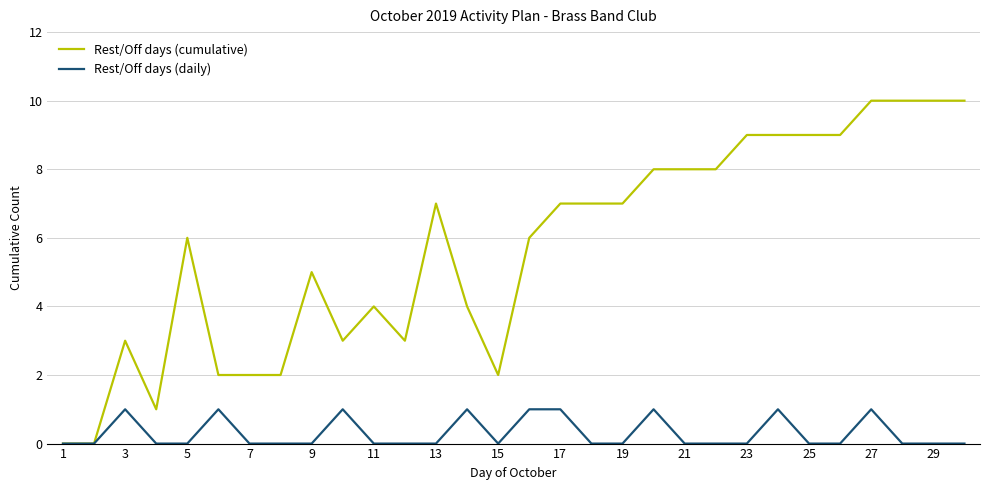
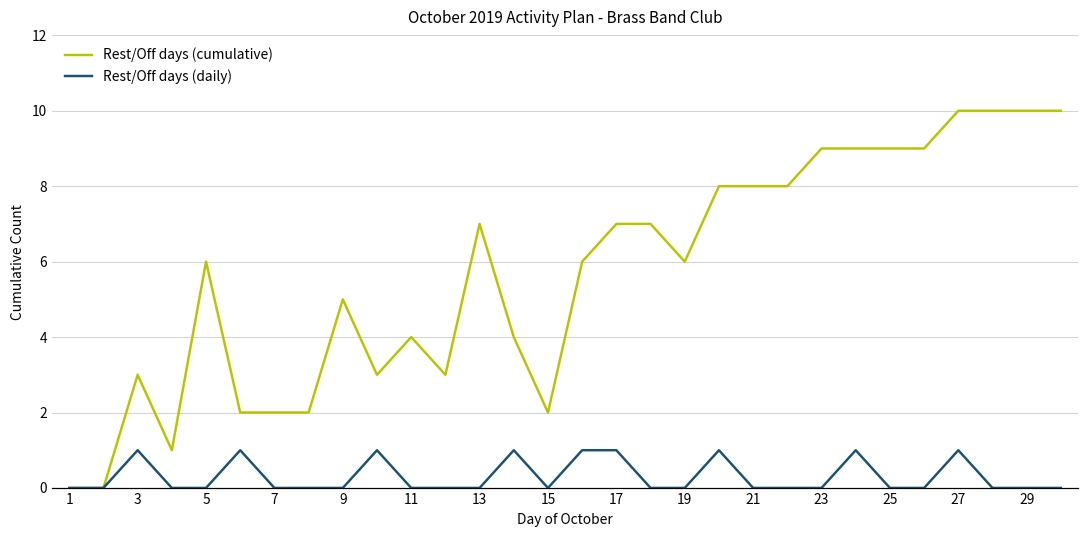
  {
    "Rest/Off days (cumulative)": {
      "3": 3,
      "5": 6,
      "7": 2,
      "9": 5,
      "11": 4,
      "13": 7,
      "15": 2,
      "17": 7,
-     "19": 7,
+     "19": 6,
      "21": 8,
      "23": 9,
      "25": 9,
      "27": 10,
      "29": 10
    },
    "Rest/Off days (daily)": {
      "3": 1,
      "5": 0,
      "7": 0,
      "9": 0,
      "11": 0,
      "13": 0,
      "15": 0,
      "17": 1,
      "19": 0,
      "21": 0,
      "23": 0,
      "25": 0,
      "27": 1,
      "29": 0
    }
  }
